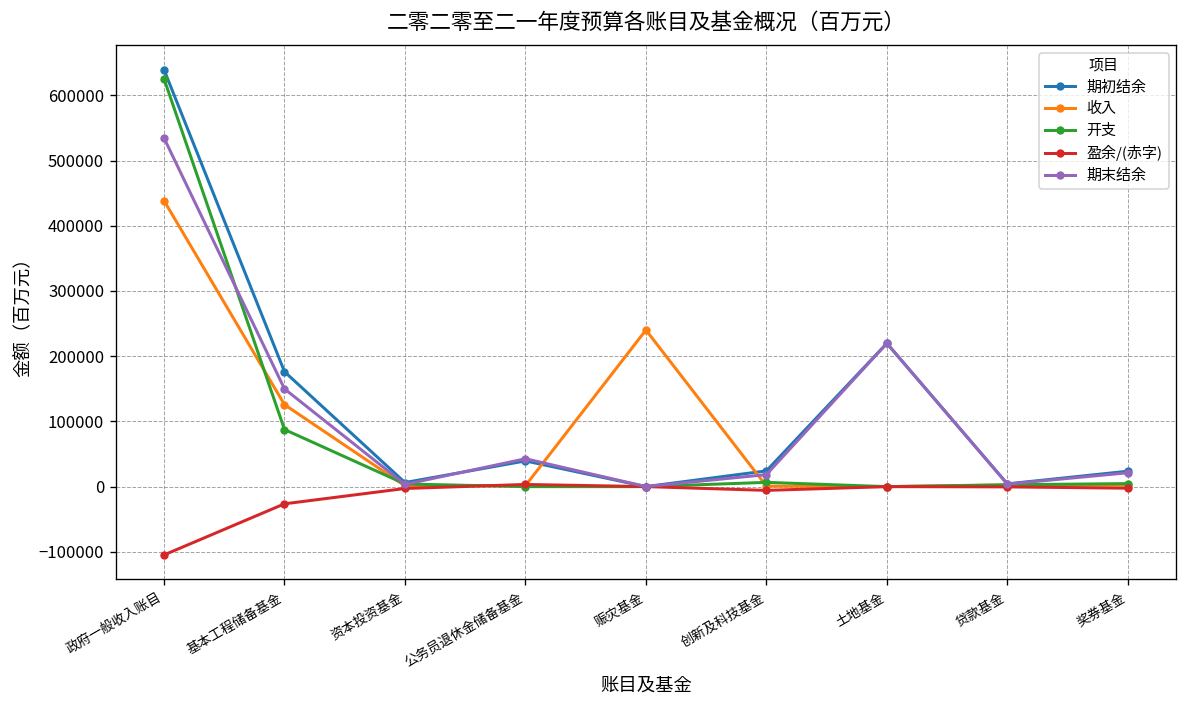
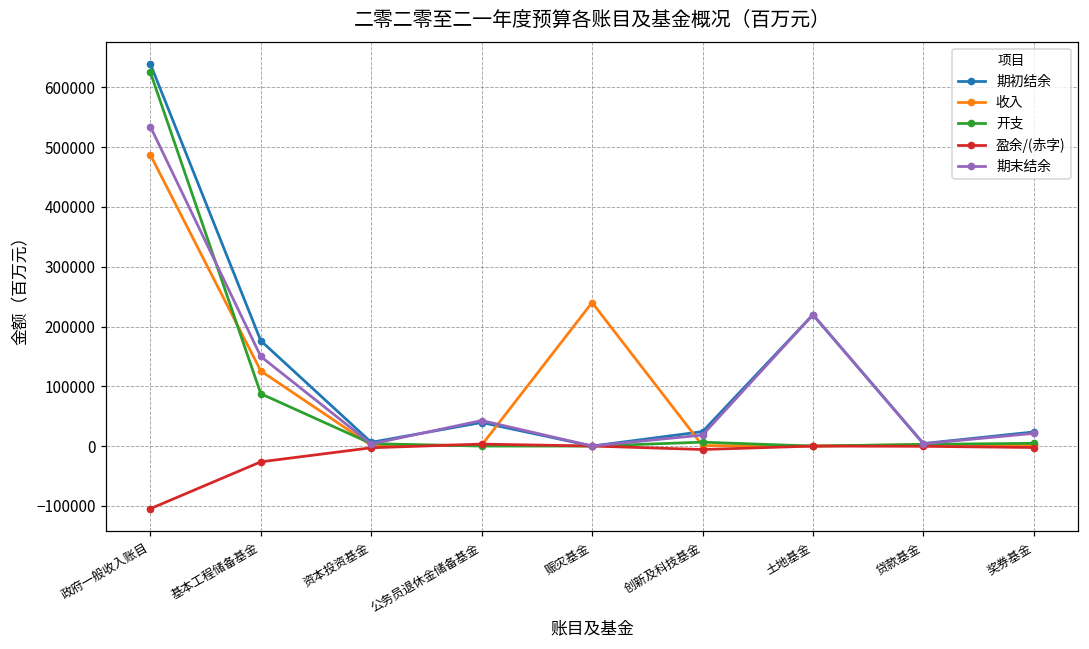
  {
    "期初结余": {
      "政府一般收入账目": 640000,
      "基本工程储备基金": 180000,
      "创新及科技基金": 20000
    },
    "收入": {
-     "政府一般收入账目": 440000,
+     "政府一般收入账目": 490000,
      "基本工程储备基金": 130000,
      "赈灾基金": 240000,
      "创新及科技基金": 0
    },
    "开支": {
      "政府一般收入账目": 630000,
      "基本工程储备基金": 90000,
      "创新及科技基金": 10000
    },
    "盈余/(赤字)": {
      "政府一般收入账目": -100000,
      "基本工程储备基金": -30000,
      "创新及科技基金": -10000
    },
    "期末结余": {
      "政府一般收入账目": 530000,
      "基本工程储备基金": 150000,
      "创新及科技基金": 20000
    }
  }
